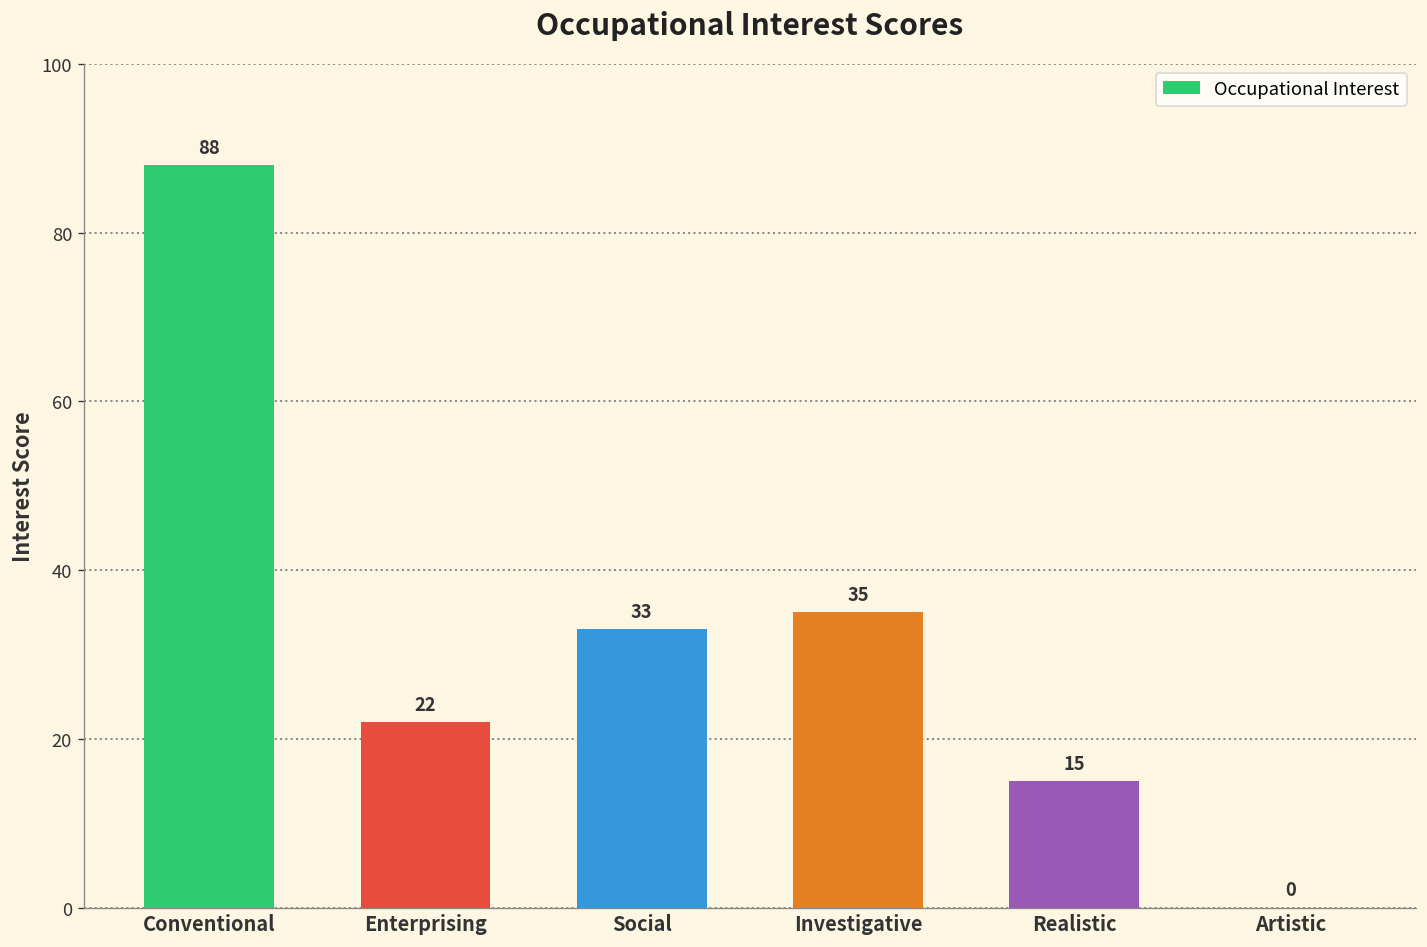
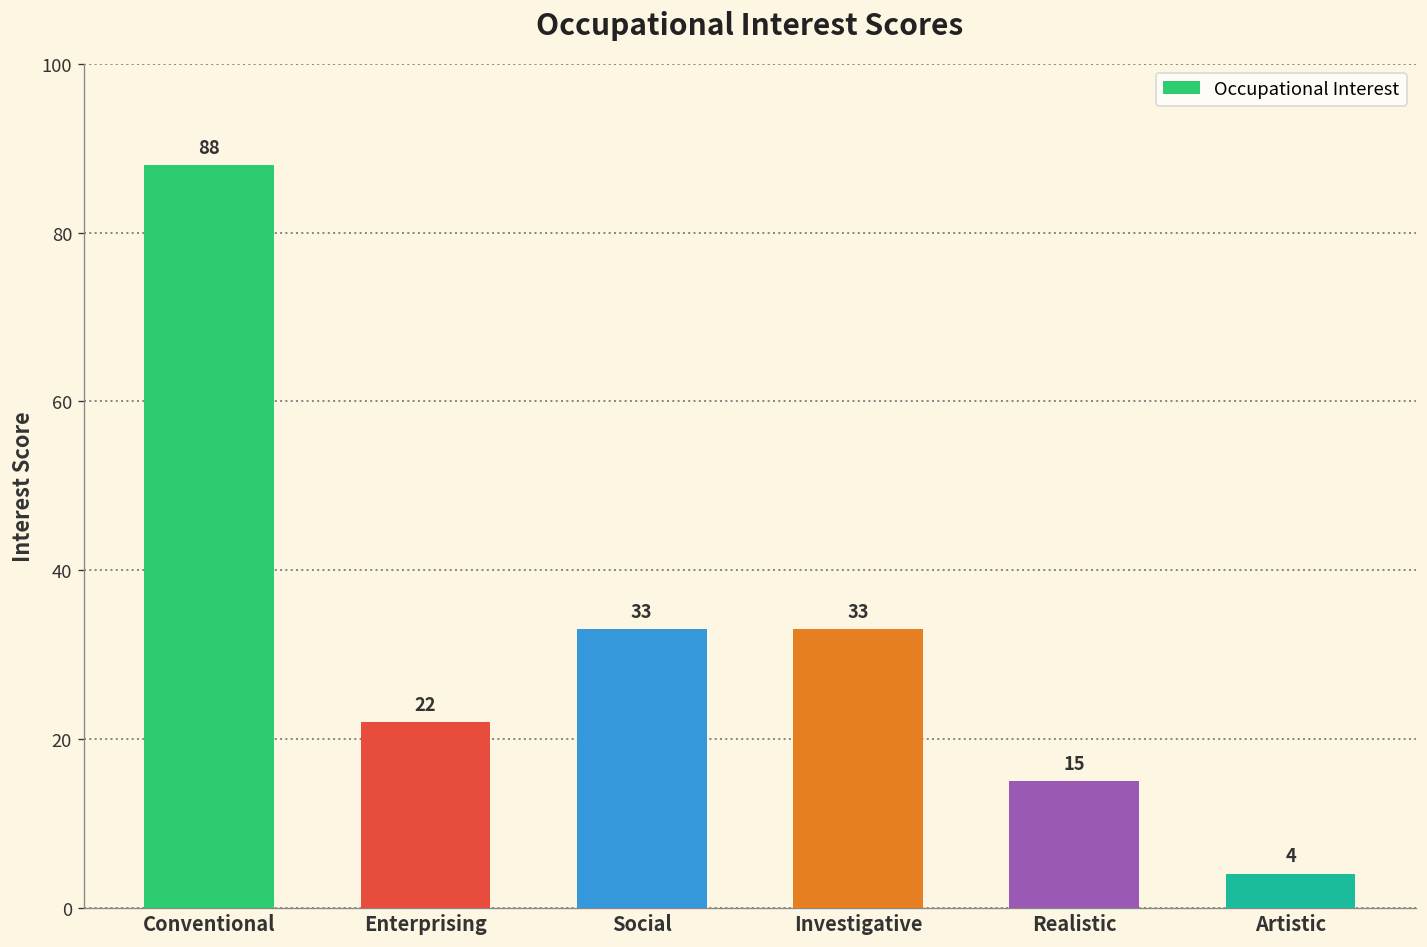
  {
    "Conventional": 88,
    "Enterprising": 22,
    "Social": 33,
-   "Investigative": 35,
+   "Investigative": 33,
    "Realistic": 15,
-   "Artistic": 0
+   "Artistic": 4
  }
